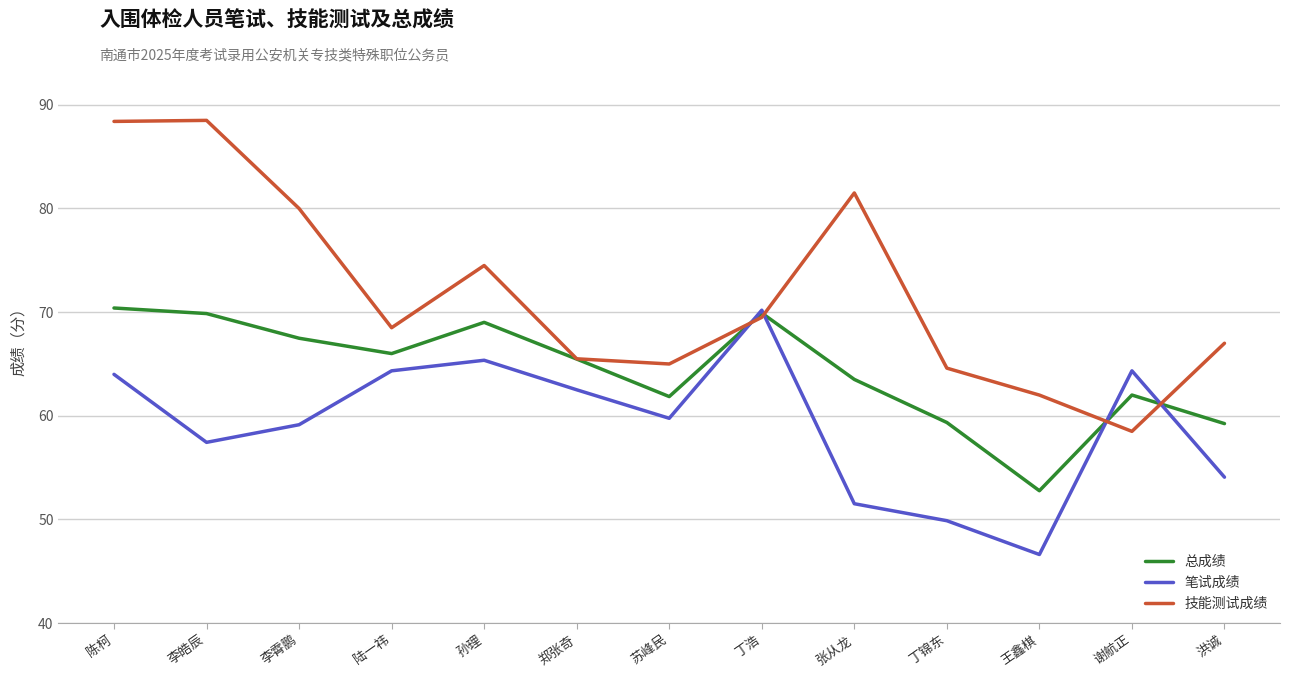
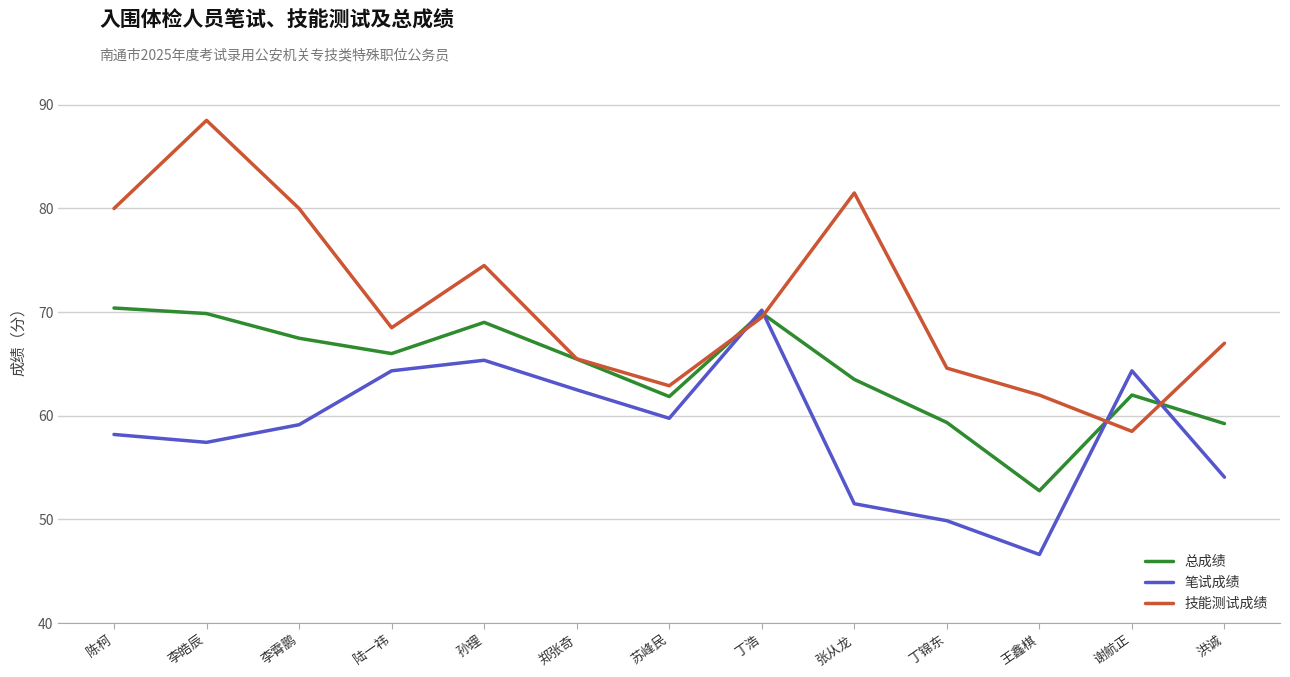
  {
    "总成绩": {
      "陈柯": 70.4,
      "李皓辰": 69.9,
      "李霄鹏": 67.5,
      "陆一祎": 66.0,
      "孙理": 69.0,
      "苏峰民": 61.9,
      "丁浩": 69.9,
      "张从龙": 63.5,
      "丁锦东": 59.4,
      "王鑫棋": 52.8,
      "谢航正": 62.0,
      "洪诚": 59.2
    },
    "笔试成绩": {
-     "陈柯": 64.0,
+     "陈柯": 58.2,
      "李皓辰": 57.4,
      "李霄鹏": 59.1,
      "陆一祎": 64.3,
      "孙理": 65.4,
      "郑张奇": 62.5,
      "苏峰民": 59.8,
      "丁浩": 70.2,
      "张从龙": 51.5,
      "丁锦东": 49.9,
      "王鑫棋": 46.6,
      "谢航正": 64.3,
      "洪诚": 54.1
    },
    "技能测试成绩": {
-     "陈柯": 88.4,
+     "陈柯": 80.0,
      "李皓辰": 88.5,
      "李霄鹏": 80.0,
      "陆一祎": 68.5,
      "孙理": 74.5,
-     "苏峰民": 65.0,
+     "苏峰民": 62.9,
      "丁浩": 69.5,
      "张从龙": 81.5,
      "丁锦东": 64.6,
      "王鑫棋": 62.0,
      "谢航正": 58.5,
      "洪诚": 67.0
    }
  }
